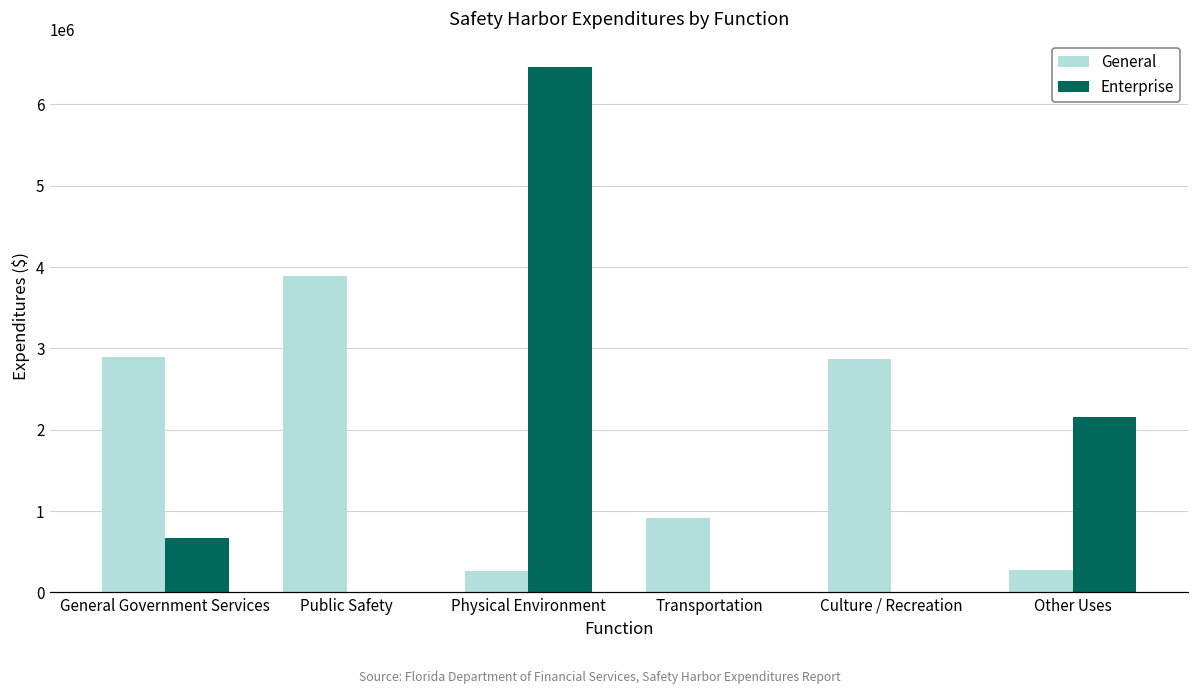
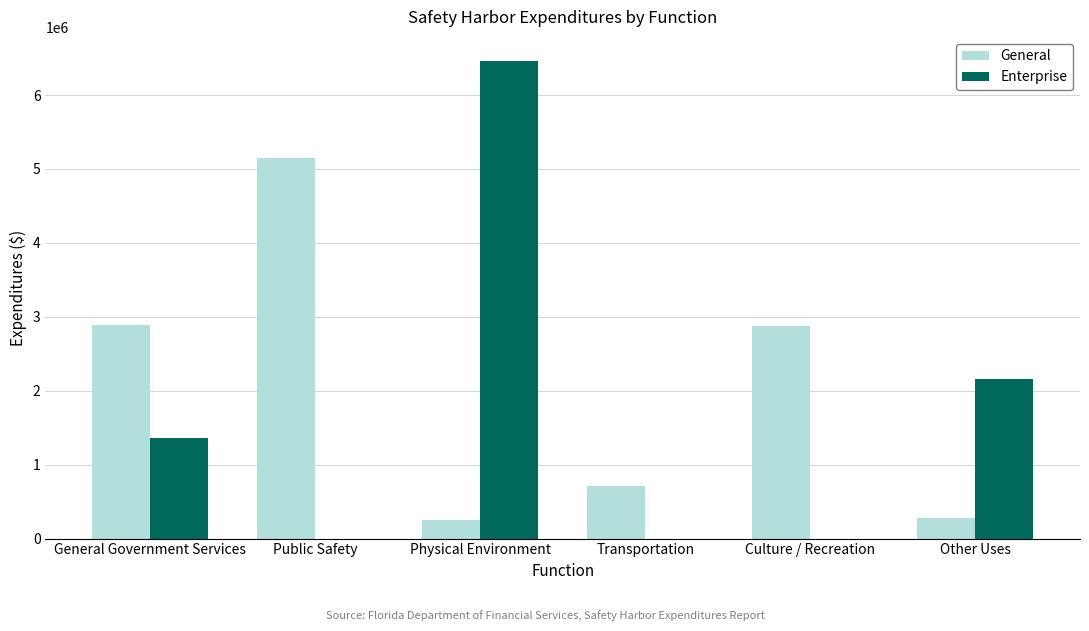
  {
    "General": {
      "General Government Services": 2900000,
-     "Public Safety": 3900000,
+     "Public Safety": 5100000,
      "Physical Environment": 300000,
-     "Transportation": 900000,
+     "Transportation": 700000,
      "Culture / Recreation": 2900000,
      "Other Uses": 300000
    },
    "Enterprise": {
-     "General Government Services": 700000,
+     "General Government Services": 1400000,
      "Public Safety": 0,
      "Physical Environment": 6500000,
      "Transportation": 0,
      "Culture / Recreation": 0,
      "Other Uses": 2200000
    }
  }
